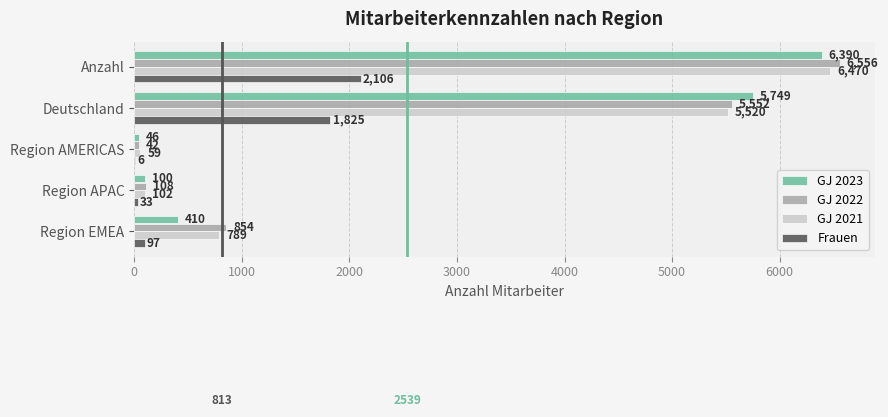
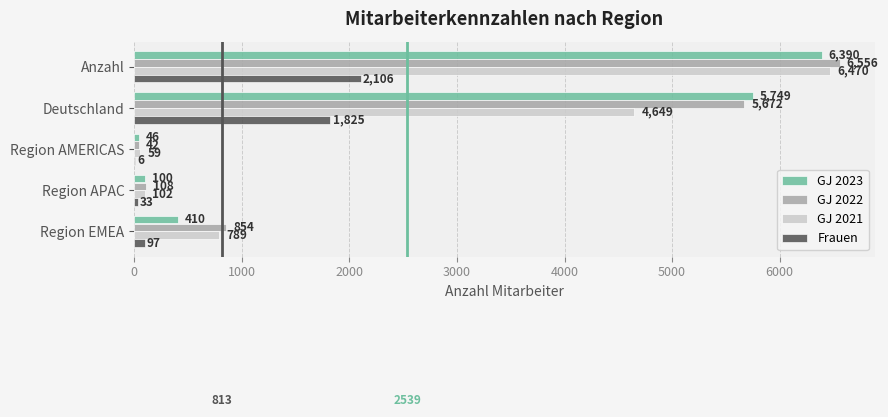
  {
    "GJ 2023": {
      "Deutschland": "5,749",
      "Region EMEA": "410"
    },
    "GJ 2022": {
-     "Deutschland": "5,552"
+     "Deutschland": "5,672"
    },
    "GJ 2021": {
-     "Deutschland": "5,520"
+     "Deutschland": "4,649"
    },
    "Frauen": {
      "Anzahl": "2,106",
      "Deutschland": "1,825",
      "Region AMERICAS": "6",
      "Region APAC": "33",
      "Region EMEA": "97"
    }
  }
